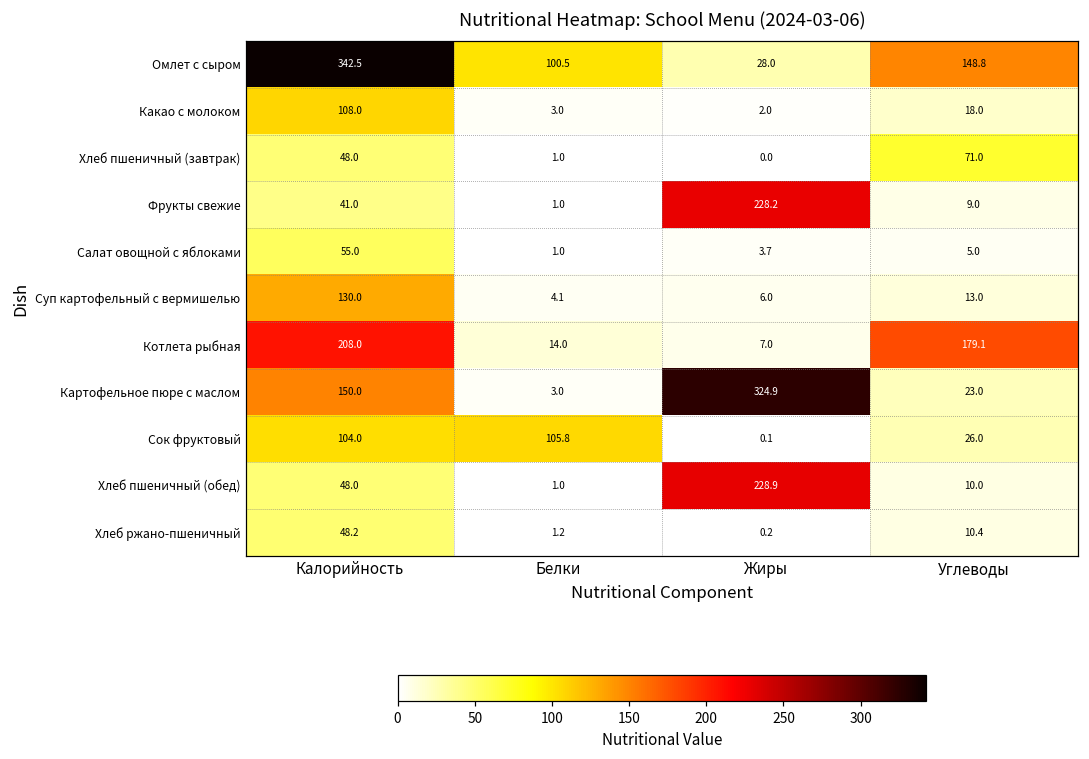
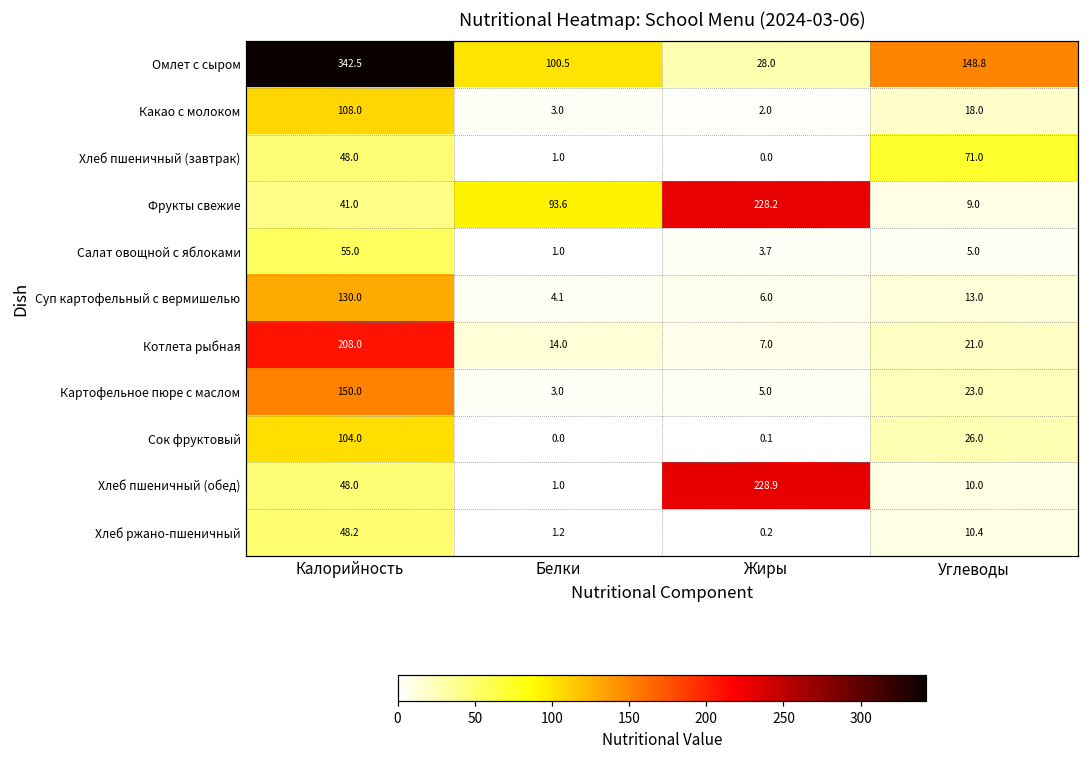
  {
    "Омлет с сыром": {
      "Калорийность": 342.5,
      "Белки": 100.5,
      "Жиры": 28.0,
      "Углеводы": 148.8
    },
    "Какао с молоком": {
      "Калорийность": 108.0,
      "Белки": 3.0,
      "Жиры": 2.0,
      "Углеводы": 18.0
    },
    "Хлеб пшеничный (завтрак)": {
      "Калорийность": 48.0,
      "Белки": 1.0,
      "Жиры": 0.0,
      "Углеводы": 71.0
    },
    "Фрукты свежие": {
      "Калорийность": 41.0,
-     "Белки": 1.0,
+     "Белки": 93.6,
      "Жиры": 228.2,
      "Углеводы": 9.0
    },
    "Салат овощной с яблоками": {
      "Калорийность": 55.0,
      "Белки": 1.0,
      "Жиры": 3.7,
      "Углеводы": 5.0
    },
    "Суп картофельный с вермишелью": {
      "Калорийность": 130.0,
      "Белки": 4.1,
      "Жиры": 6.0,
      "Углеводы": 13.0
    },
    "Котлета рыбная": {
      "Калорийность": 208.0,
      "Белки": 14.0,
      "Жиры": 7.0,
-     "Углеводы": 179.1
+     "Углеводы": 21.0
    },
    "Картофельное пюре с маслом": {
      "Калорийность": 150.0,
      "Белки": 3.0,
-     "Жиры": 324.9,
+     "Жиры": 5.0,
      "Углеводы": 23.0
    },
    "Сок фруктовый": {
      "Калорийность": 104.0,
-     "Белки": 105.8,
+     "Белки": 0.0,
      "Жиры": 0.1,
      "Углеводы": 26.0
    },
    "Хлеб пшеничный (обед)": {
      "Калорийность": 48.0,
      "Белки": 1.0,
      "Жиры": 228.9,
      "Углеводы": 10.0
    },
    "Хлеб ржано-пшеничный": {
      "Калорийность": 48.2,
      "Белки": 1.2,
      "Жиры": 0.2,
      "Углеводы": 10.4
    }
  }
